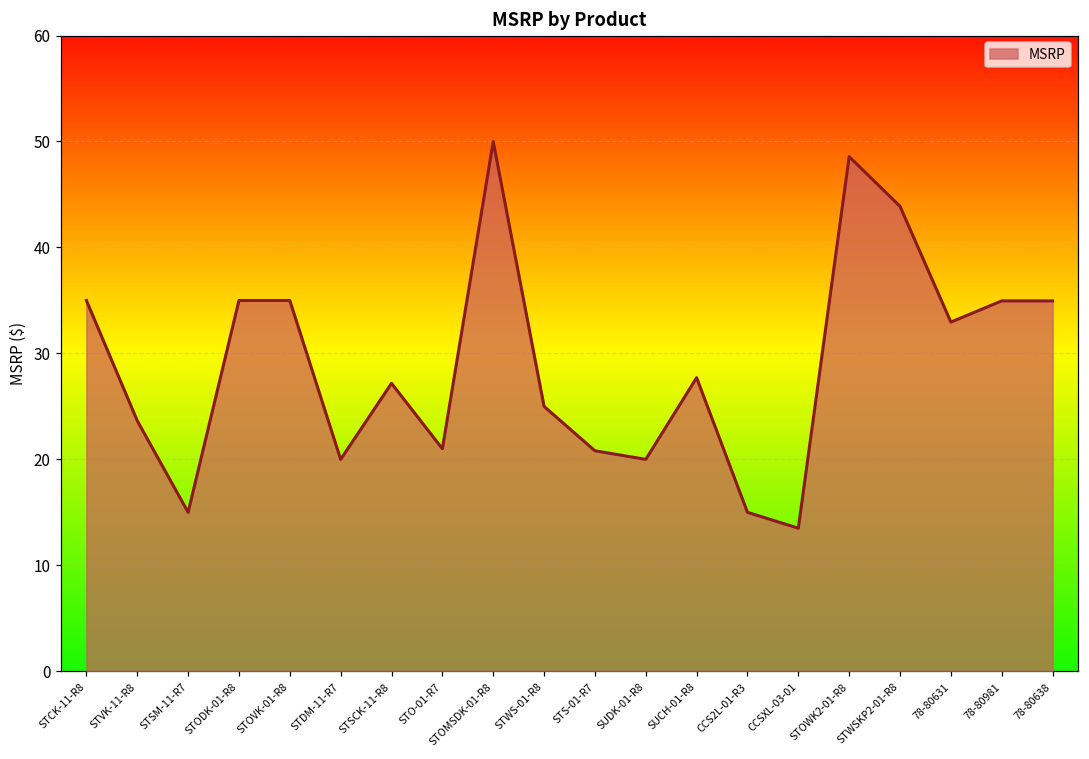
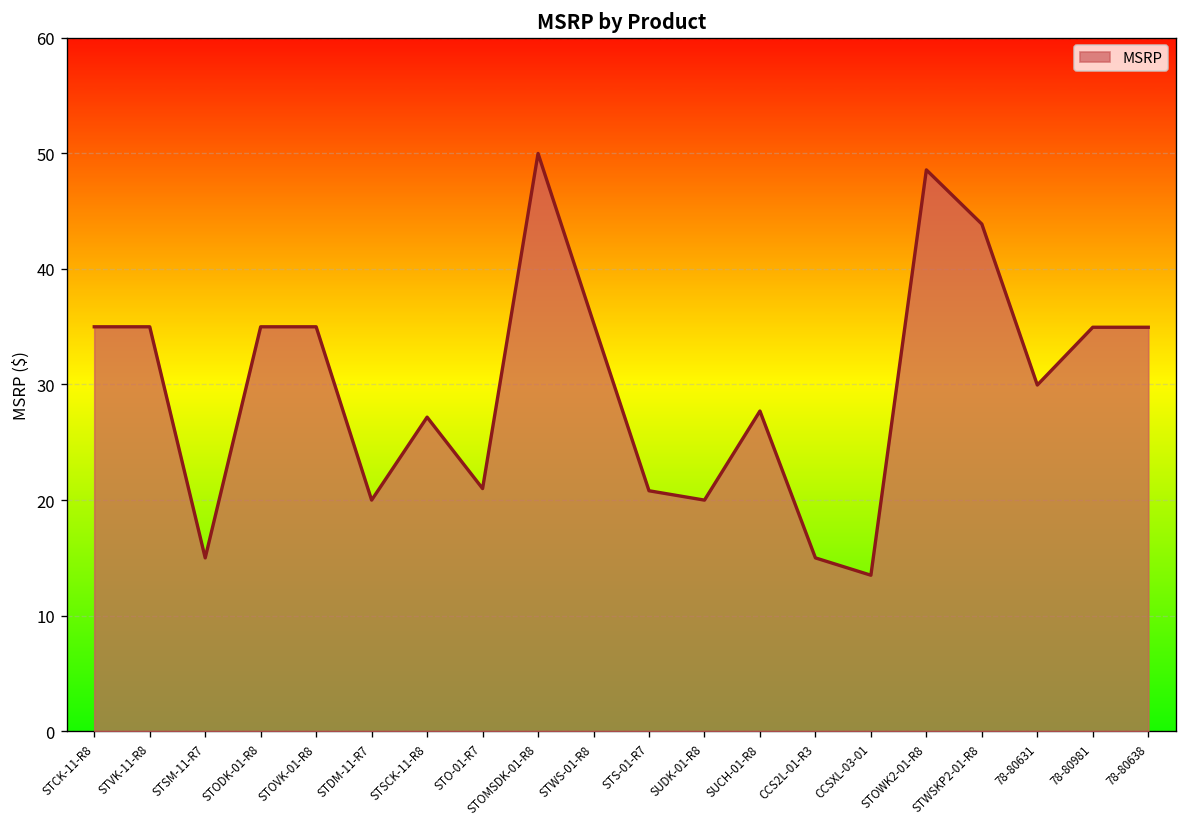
  {
    "STCK-11-R8": 35,
-   "STVK-11-R8": 24,
+   "STVK-11-R8": 35,
    "STSM-11-R7": 15,
    "STODK-01-R8": 35,
    "STOVK-01-R8": 35,
    "STDM-11-R7": 20,
    "STSCK-11-R8": 27,
    "STO-01-R7": 21,
    "STOMSDK-01-R8": 50,
-   "STWS-01-R8": 25,
+   "STWS-01-R8": 35,
    "STS-01-R7": 21,
    "SUDK-01-R8": 20,
    "SUCH-01-R8": 28,
    "CCS2L-01-R3": 15,
    "CCSXL-03-01": 13,
    "STOWK2-01-R8": 49,
    "STWSKP2-01-R8": 44,
-   "78-80631": 33,
+   "78-80631": 30,
    "78-80981": 35,
    "78-80638": 35
  }
